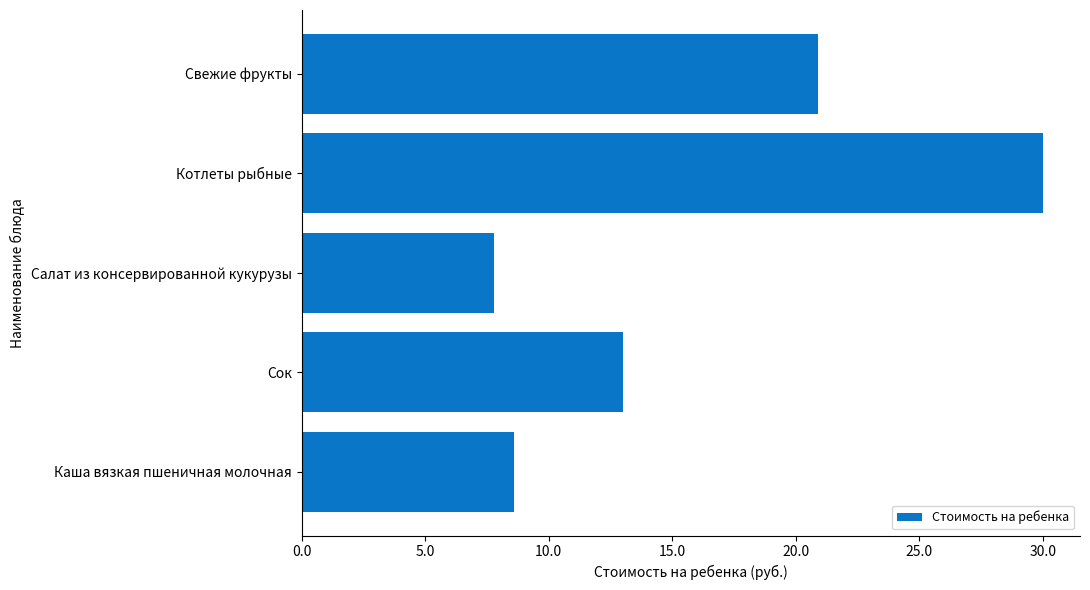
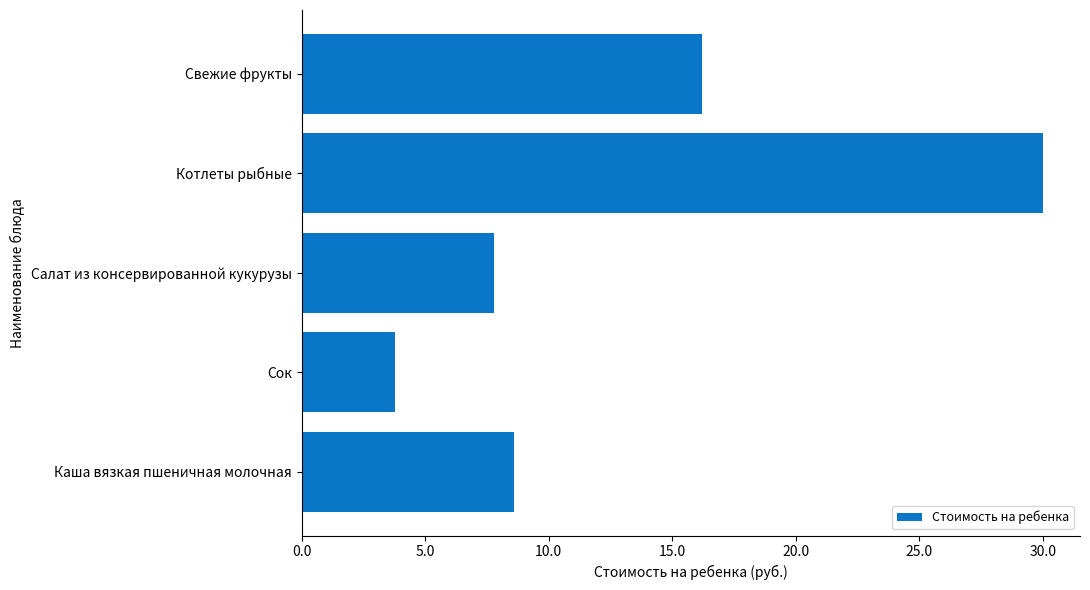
  {
-   "Свежие фрукты": 20.9,
+   "Свежие фрукты": 16.2,
    "Котлеты рыбные": 30.0,
    "Салат из консервированной кукурузы": 7.8,
-   "Сок": 13.0,
+   "Сок": 3.8,
    "Каша вязкая пшеничная молочная": 8.6
  }
